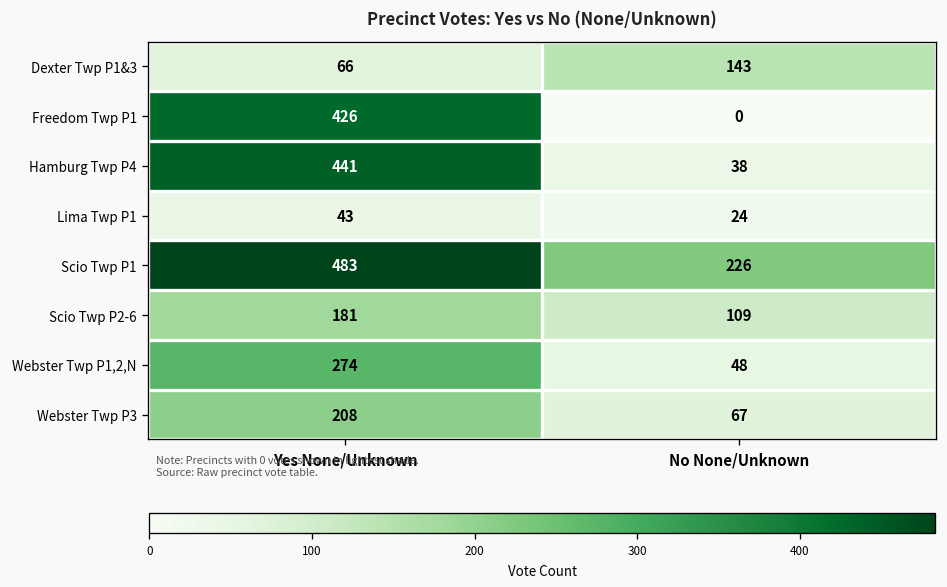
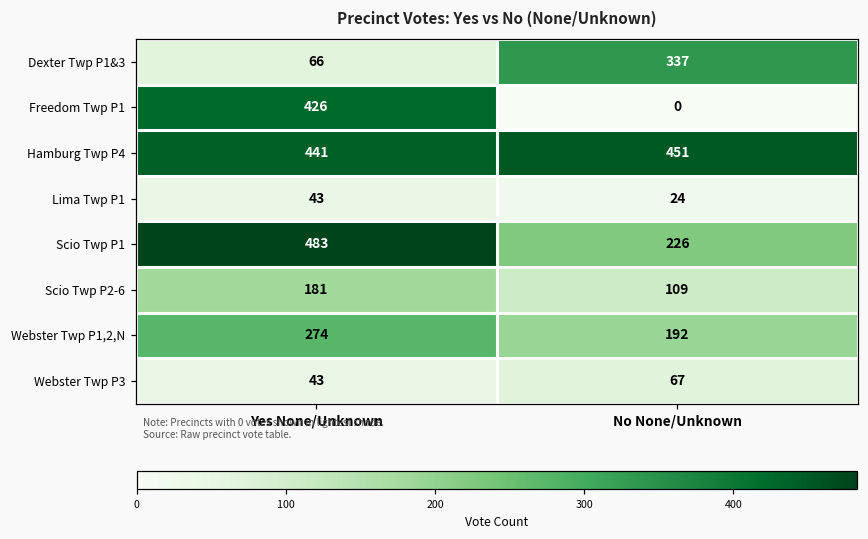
  {
    "Dexter Twp P1&3": {
      "Yes None/Unknown": 66,
-     "No None/Unknown": 143
+     "No None/Unknown": 337
    },
    "Freedom Twp P1": {
      "Yes None/Unknown": 426,
      "No None/Unknown": 0
    },
    "Hamburg Twp P4": {
      "Yes None/Unknown": 441,
-     "No None/Unknown": 38
+     "No None/Unknown": 451
    },
    "Lima Twp P1": {
      "Yes None/Unknown": 43,
      "No None/Unknown": 24
    },
    "Scio Twp P1": {
      "Yes None/Unknown": 483,
      "No None/Unknown": 226
    },
    "Scio Twp P2-6": {
      "Yes None/Unknown": 181,
      "No None/Unknown": 109
    },
    "Webster Twp P1,2,N": {
      "Yes None/Unknown": 274,
-     "No None/Unknown": 48
+     "No None/Unknown": 192
    },
    "Webster Twp P3": {
-     "Yes None/Unknown": 208,
+     "Yes None/Unknown": 43,
      "No None/Unknown": 67
    }
  }
